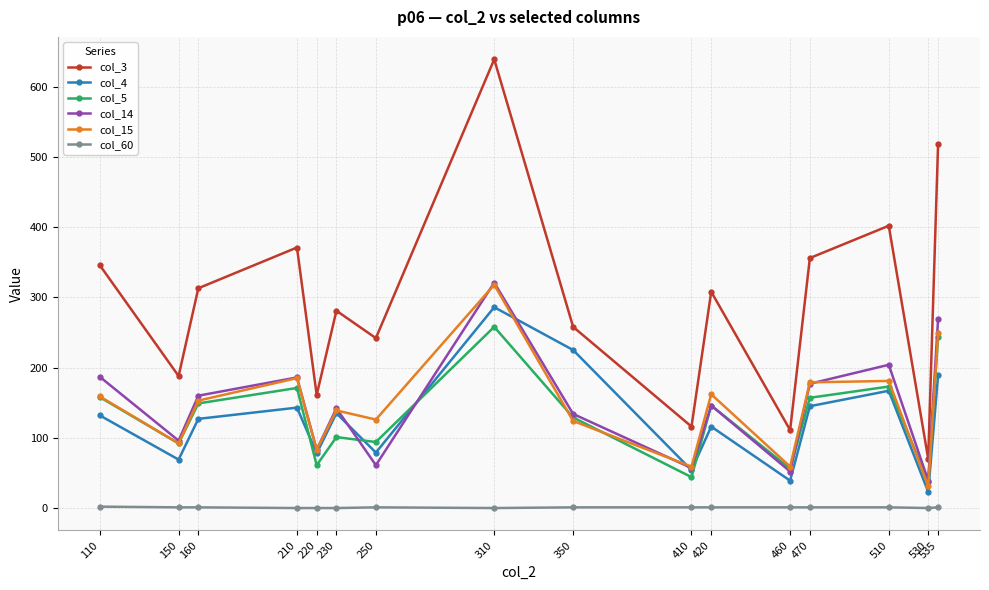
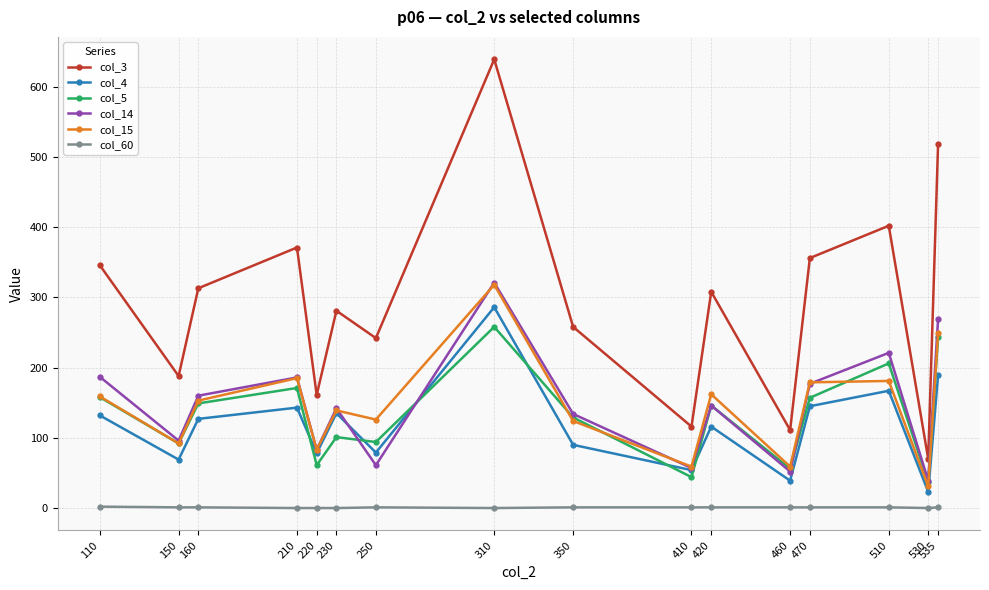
  {
    "col_3": {
      "110": 350,
      "150": 190,
      "160": 310,
      "210": 370,
      "220": 160,
      "230": 280,
      "250": 240,
      "310": 640,
      "350": 260,
      "410": 120,
      "420": 310,
      "460": 110,
      "470": 360,
      "510": 400,
      "530": 70,
      "535": 520
    },
    "col_4": {
      "110": 130,
      "150": 70,
      "160": 130,
      "210": 140,
      "220": 80,
      "230": 140,
      "250": 80,
      "310": 290,
-     "350": 230,
+     "350": 90,
      "420": 120,
      "460": 40,
      "470": 150,
      "510": 170,
      "530": 20,
      "535": 190
    },
    "col_5": {
      "160": 150,
      "210": 170,
      "220": 60,
      "230": 100,
      "250": 90,
      "310": 260,
      "350": 130,
      "410": 40,
      "470": 160,
-     "510": 170,
+     "510": 210,
      "535": 240
    },
    "col_14": {
      "110": 190,
      "150": 100,
      "160": 160,
      "250": 60,
      "350": 130,
      "460": 50,
-     "510": 200,
+     "510": 220,
      "535": 270
    },
    "col_15": {
      "160": 150,
      "250": 130,
      "350": 120,
      "420": 160,
      "510": 180,
      "530": 30,
      "535": 250
    },
    "col_60": {
      "110": 0,
      "150": 0,
      "160": 0,
      "210": 0,
      "220": 0,
      "230": 0,
      "250": 0,
      "310": 0,
      "350": 0,
      "410": 0,
      "420": 0,
      "460": 0,
      "470": 0,
      "510": 0,
      "530": 0,
      "535": 0
    }
  }
